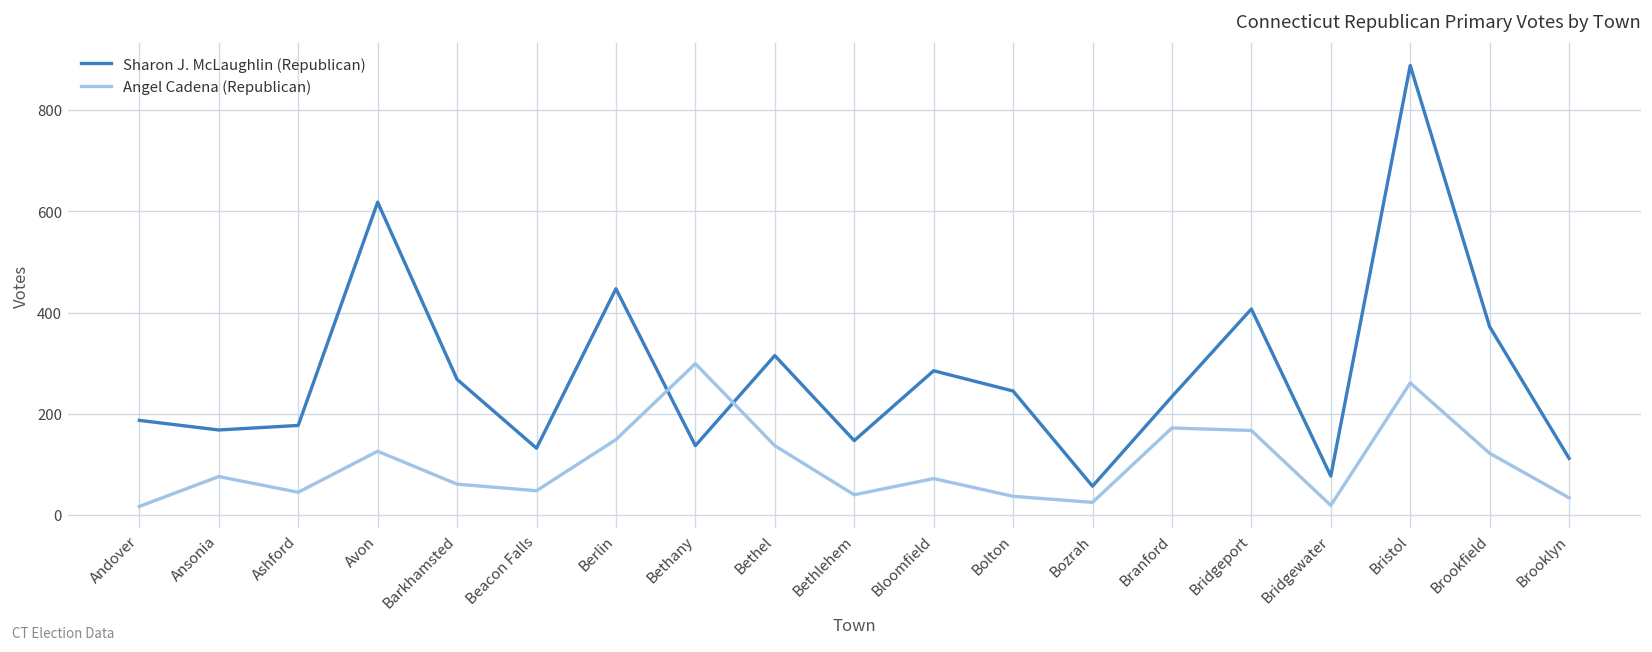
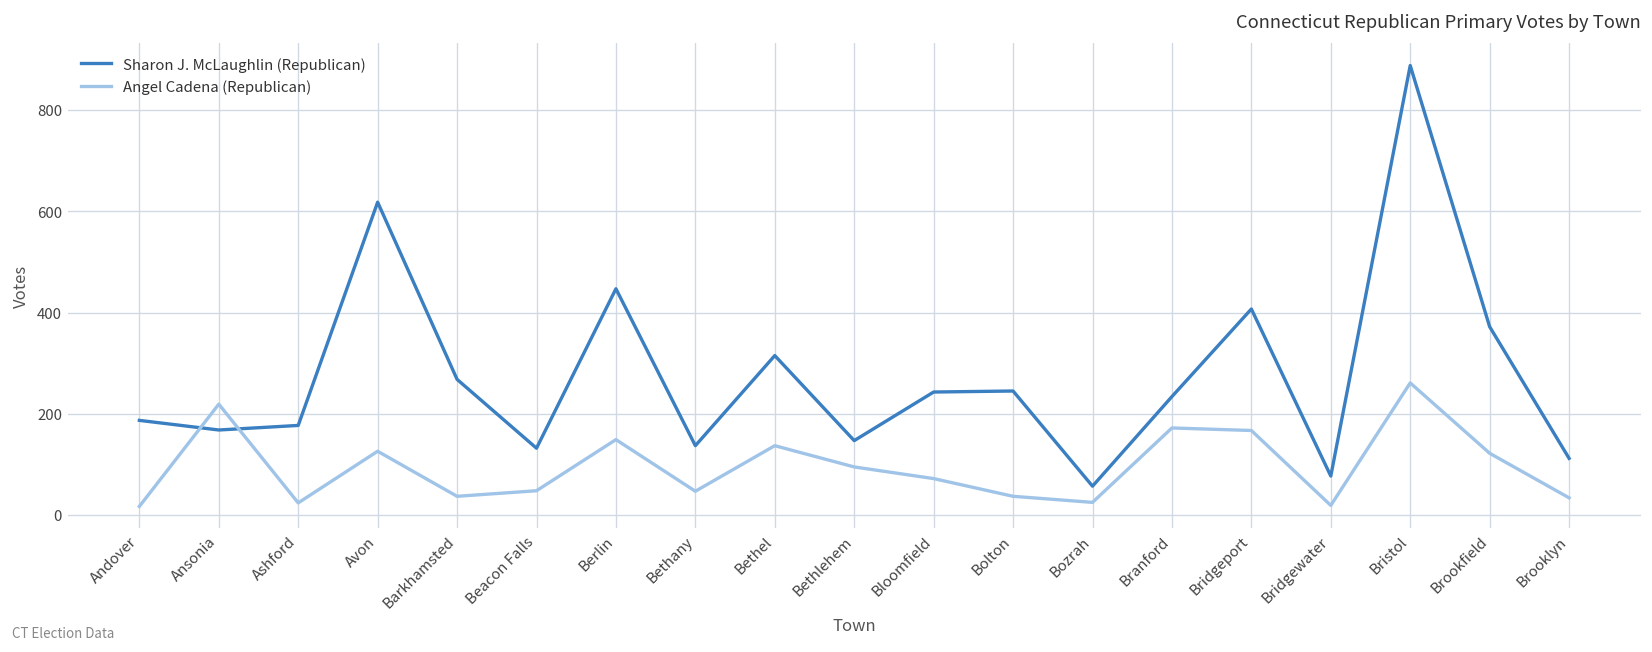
  {
    "Sharon J. McLaughlin (Republican)": {
      "Andover": 190,
      "Ansonia": 170,
      "Ashford": 180,
      "Avon": 620,
      "Barkhamsted": 270,
      "Beacon Falls": 130,
      "Berlin": 450,
      "Bethany": 140,
      "Bethel": 320,
      "Bethlehem": 150,
-     "Bloomfield": 290,
+     "Bloomfield": 240,
      "Bolton": 250,
      "Bozrah": 60,
      "Branford": 230,
      "Bridgeport": 410,
      "Bridgewater": 80,
      "Bristol": 890,
      "Brookfield": 370,
      "Brooklyn": 110
    },
    "Angel Cadena (Republican)": {
      "Andover": 20,
-     "Ansonia": 80,
-     "Ashford": 50,
+     "Ansonia": 220,
+     "Ashford": 20,
      "Avon": 130,
-     "Barkhamsted": 60,
+     "Barkhamsted": 40,
      "Beacon Falls": 50,
      "Berlin": 150,
-     "Bethany": 300,
+     "Bethany": 50,
      "Bethel": 140,
-     "Bethlehem": 40,
+     "Bethlehem": 100,
      "Bloomfield": 70,
      "Bolton": 40,
      "Bozrah": 30,
      "Branford": 170,
      "Bridgeport": 170,
      "Bridgewater": 20,
      "Bristol": 260,
      "Brookfield": 120,
      "Brooklyn": 30
    }
  }
